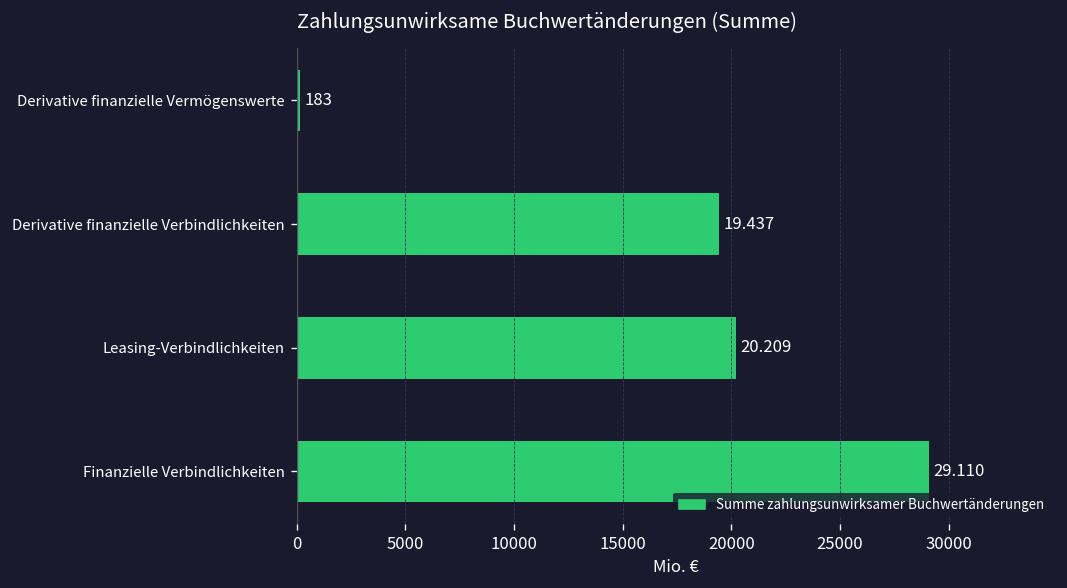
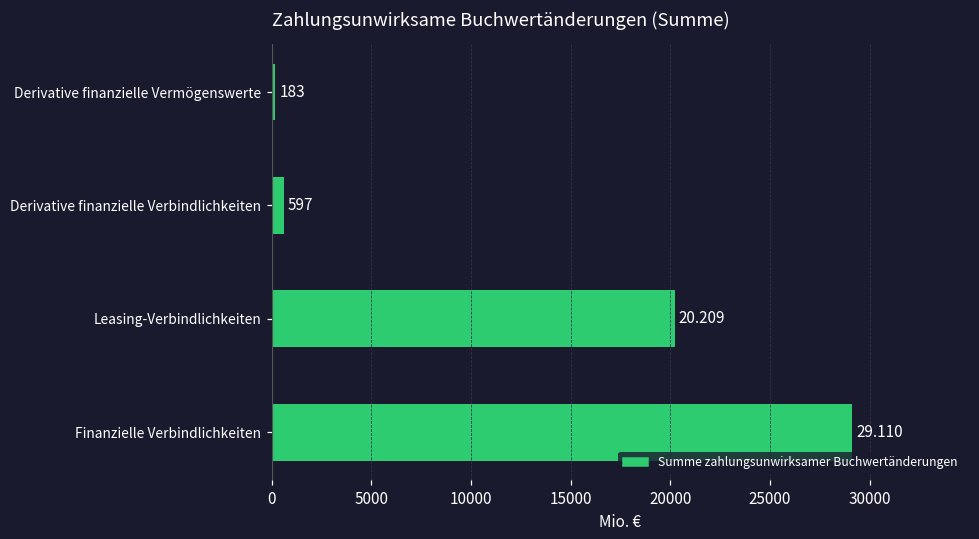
  {
    "Derivative finanzielle Vermögenswerte": 183,
-   "Derivative finanzielle Verbindlichkeiten": 19.437
+   "Derivative finanzielle Verbindlichkeiten": 597
  }
